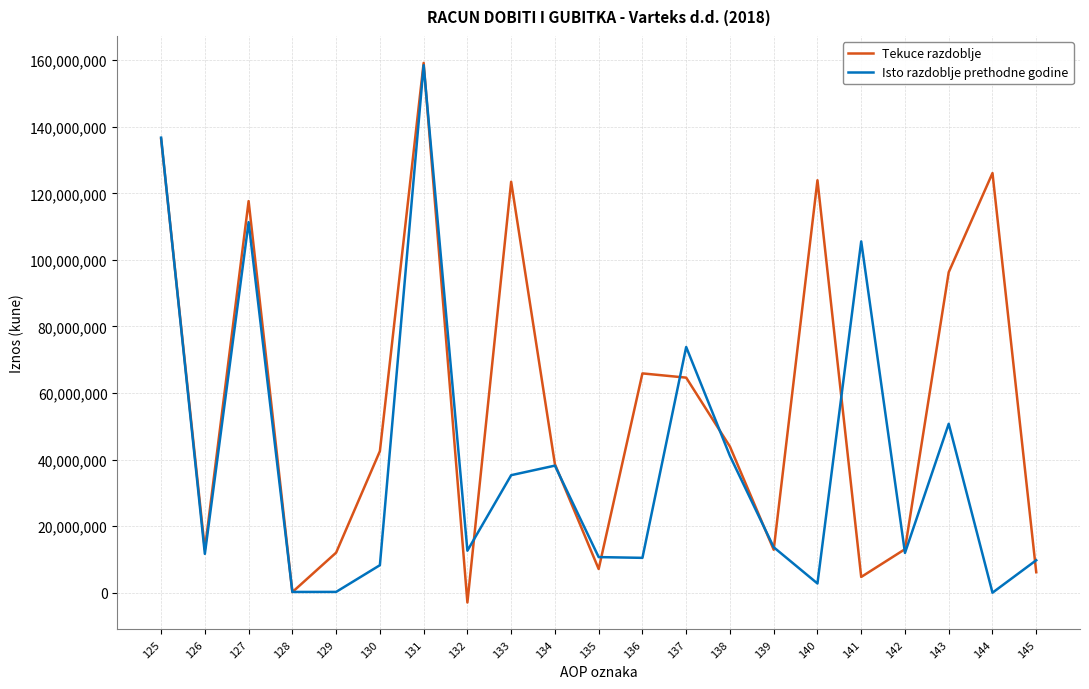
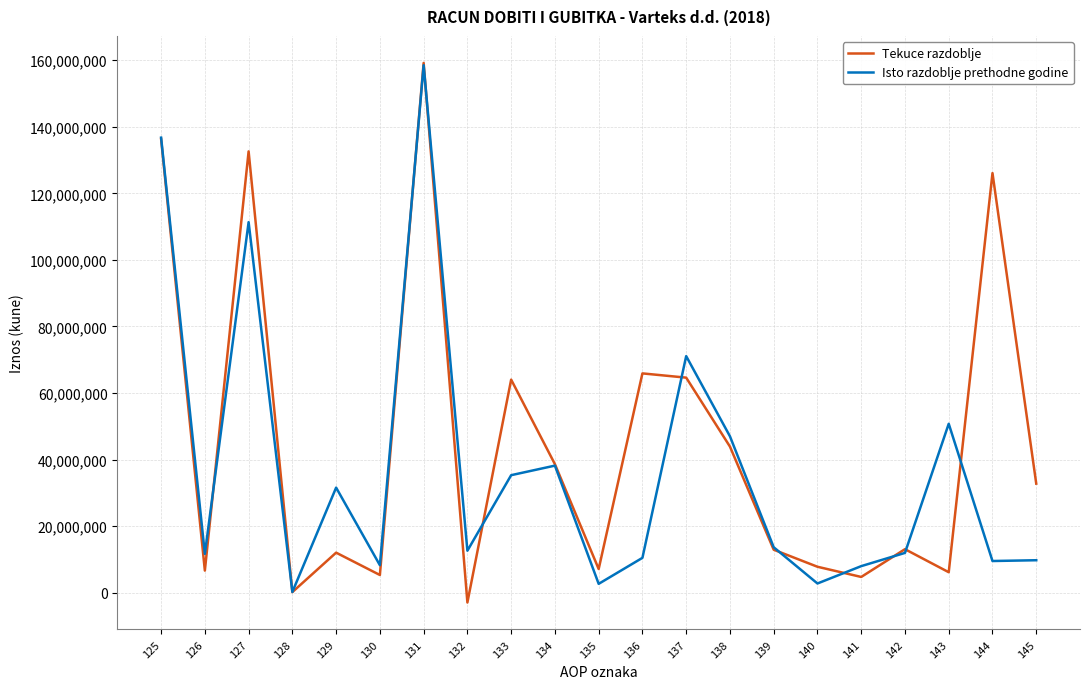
  {
    "Tekuce razdoblje": {
-     "126": "13,000,000",
-     "127": "118,000,000",
+     "126": "7,000,000",
+     "127": "133,000,000",
      "129": "12,000,000",
-     "130": "43,000,000",
+     "130": "5,000,000",
      "132": "-3,000,000",
-     "133": "123,000,000",
+     "133": "64,000,000",
      "135": "7,000,000",
      "136": "66,000,000",
      "137": "65,000,000",
      "138": "44,000,000",
-     "140": "124,000,000",
+     "140": "8,000,000",
      "141": "5,000,000",
      "142": "13,000,000",
-     "143": "96,000,000",
+     "143": "6,000,000",
      "144": "126,000,000",
-     "145": "6,000,000"
+     "145": "33,000,000"
    },
    "Isto razdoblje prethodne godine": {
      "126": "12,000,000",
      "127": "111,000,000",
-     "129": "0",
+     "129": "32,000,000",
      "130": "8,000,000",
      "132": "13,000,000",
      "133": "35,000,000",
-     "135": "11,000,000",
+     "135": "3,000,000",
      "136": "10,000,000",
-     "137": "74,000,000",
-     "138": "41,000,000",
+     "137": "71,000,000",
+     "138": "47,000,000",
      "140": "3,000,000",
-     "141": "106,000,000",
+     "141": "8,000,000",
      "142": "12,000,000",
      "143": "51,000,000",
-     "144": "0",
+     "144": "10,000,000",
      "145": "10,000,000"
    }
  }
